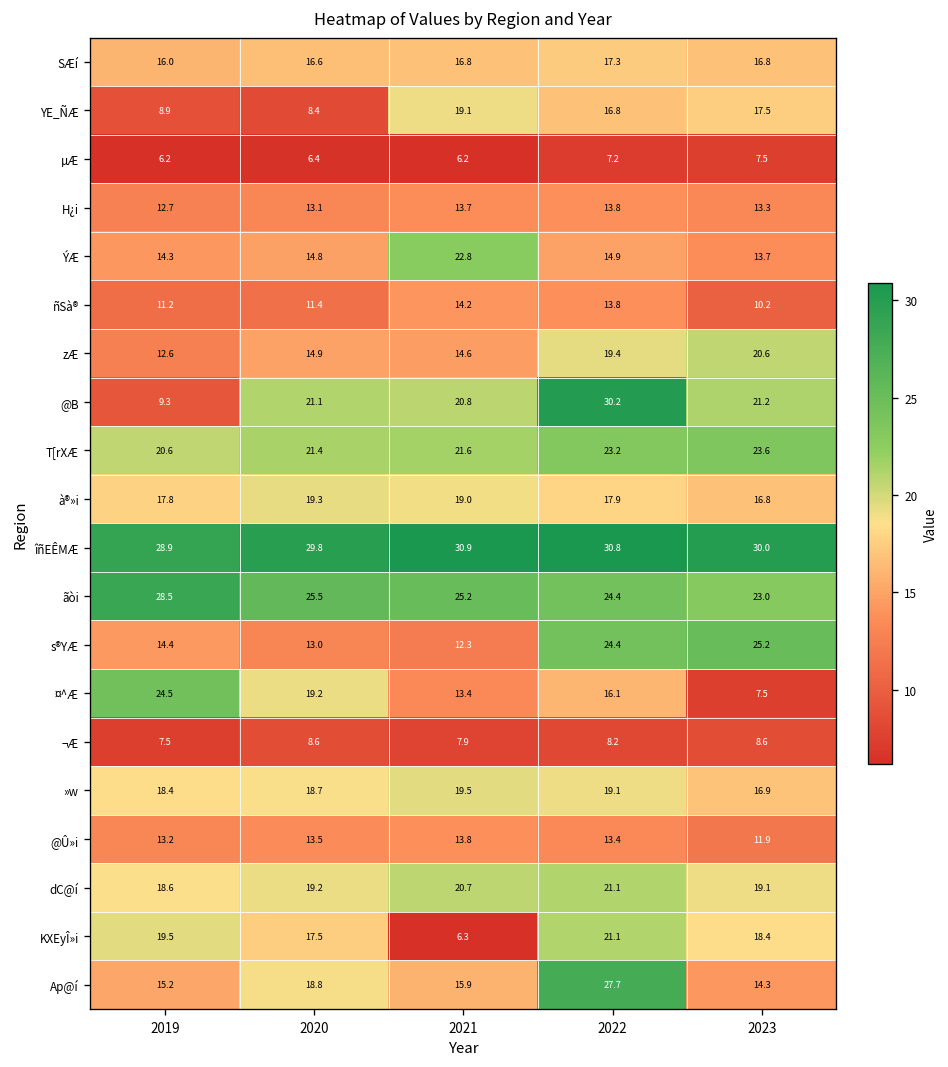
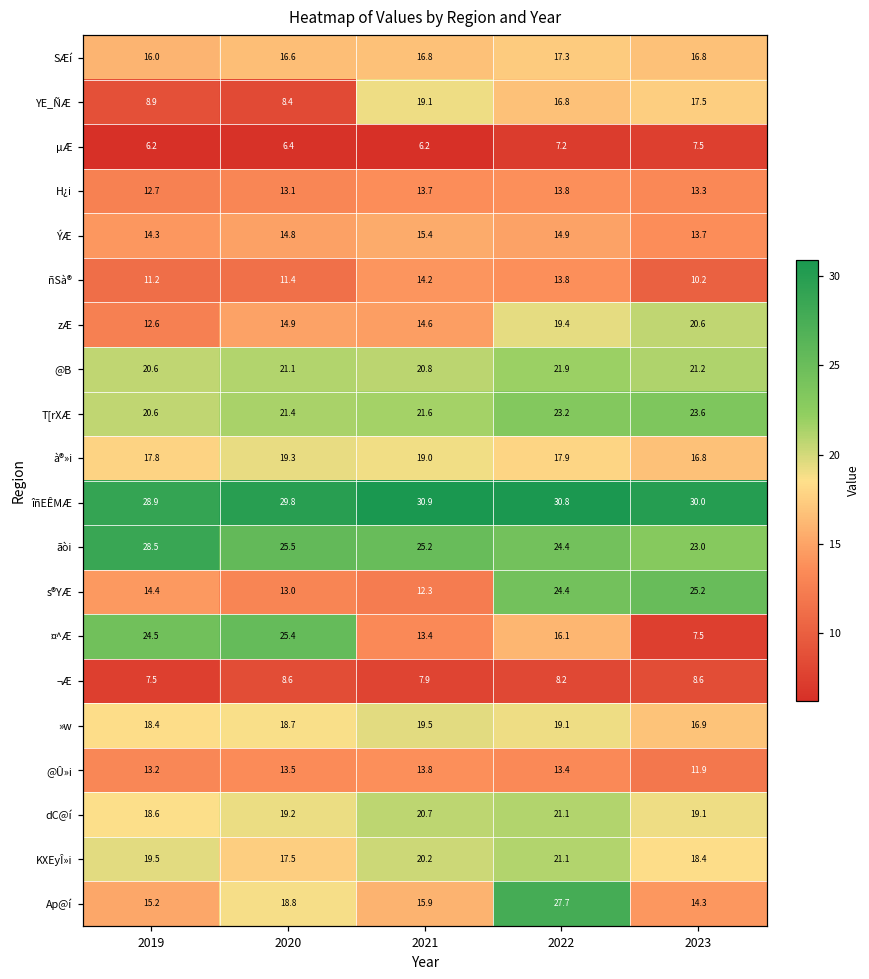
  {
    "SÆí": {
      "2019": 16.0,
      "2020": 16.6,
      "2021": 16.8,
      "2022": 17.3,
      "2023": 16.8
    },
    "YE_ÑÆ": {
      "2019": 8.9,
      "2020": 8.4,
      "2021": 19.1,
      "2022": 16.8,
      "2023": 17.5
    },
    "µÆ": {
      "2019": 6.2,
      "2020": 6.4,
      "2021": 6.2,
      "2022": 7.2,
      "2023": 7.5
    },
    "H¿i": {
      "2019": 12.7,
      "2020": 13.1,
      "2021": 13.7,
      "2022": 13.8,
      "2023": 13.3
    },
    "ÝÆ": {
      "2019": 14.3,
      "2020": 14.8,
-     "2021": 22.8,
+     "2021": 15.4,
      "2022": 14.9,
      "2023": 13.7
    },
    "ñSà®": {
      "2019": 11.2,
      "2020": 11.4,
      "2021": 14.2,
      "2022": 13.8,
      "2023": 10.2
    },
    "zÆ": {
      "2019": 12.6,
      "2020": 14.9,
      "2021": 14.6,
      "2022": 19.4,
      "2023": 20.6
    },
    "@B": {
-     "2019": 9.3,
+     "2019": 20.6,
      "2020": 21.1,
      "2021": 20.8,
-     "2022": 30.2,
+     "2022": 21.9,
      "2023": 21.2
    },
    "T[rXÆ": {
      "2019": 20.6,
      "2020": 21.4,
      "2021": 21.6,
      "2022": 23.2,
      "2023": 23.6
    },
    "à®»i": {
      "2019": 17.8,
      "2020": 19.3,
      "2021": 19.0,
      "2022": 17.9,
      "2023": 16.8
    },
    "îñEÊMÆ": {
      "2019": 28.9,
      "2020": 29.8,
      "2021": 30.9,
      "2022": 30.8,
      "2023": 30.0
    },
    "ãòi": {
      "2019": 28.5,
      "2020": 25.5,
      "2021": 25.2,
      "2022": 24.4,
      "2023": 23.0
    },
    "s®YÆ": {
      "2019": 14.4,
      "2020": 13.0,
      "2021": 12.3,
      "2022": 24.4,
      "2023": 25.2
    },
    "¤^Æ": {
      "2019": 24.5,
-     "2020": 19.2,
+     "2020": 25.4,
      "2021": 13.4,
      "2022": 16.1,
      "2023": 7.5
    },
    "¬Æ": {
      "2019": 7.5,
      "2020": 8.6,
      "2021": 7.9,
      "2022": 8.2,
      "2023": 8.6
    },
    "»w": {
      "2019": 18.4,
      "2020": 18.7,
      "2021": 19.5,
      "2022": 19.1,
      "2023": 16.9
    },
    "@Û»i": {
      "2019": 13.2,
      "2020": 13.5,
      "2021": 13.8,
      "2022": 13.4,
      "2023": 11.9
    },
    "dC@í": {
      "2019": 18.6,
      "2020": 19.2,
      "2021": 20.7,
      "2022": 21.1,
      "2023": 19.1
    },
    "KXEyÎ»i": {
      "2019": 19.5,
      "2020": 17.5,
-     "2021": 6.3,
+     "2021": 20.2,
      "2022": 21.1,
      "2023": 18.4
    },
    "Ap@í": {
      "2019": 15.2,
      "2020": 18.8,
      "2021": 15.9,
      "2022": 27.7,
      "2023": 14.3
    }
  }
